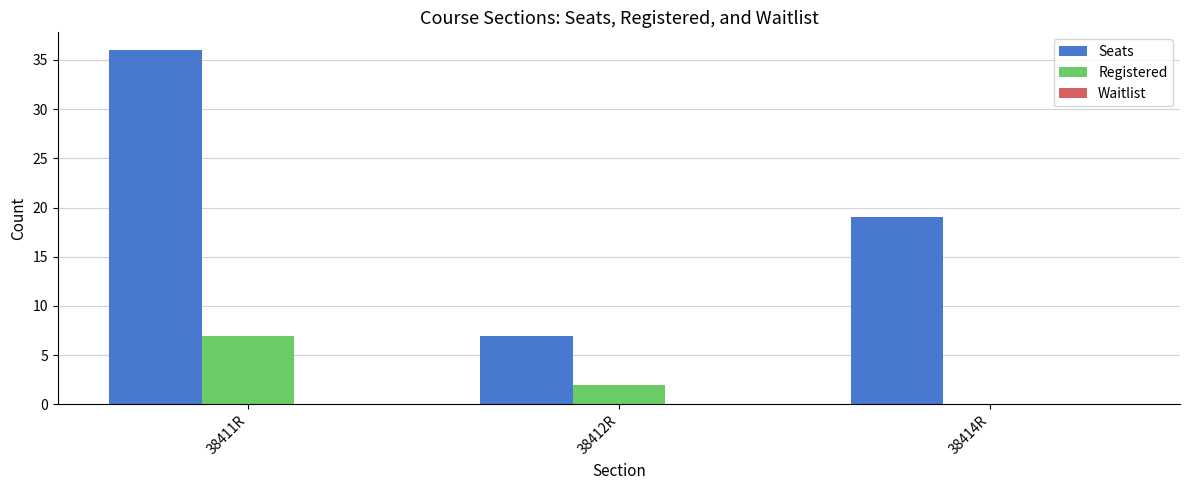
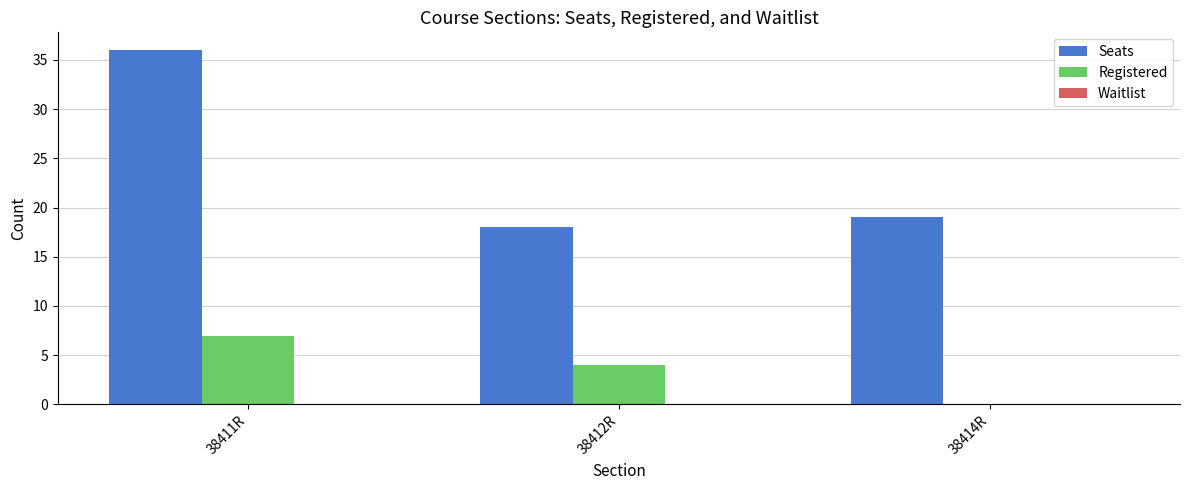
  {
    "Seats": {
      "38411R": 36,
-     "38412R": 7,
+     "38412R": 18,
      "38414R": 19
    },
    "Registered": {
      "38411R": 7,
-     "38412R": 2,
+     "38412R": 4,
      "38414R": 0
    },
    "Waitlist": {
      "38411R": 0,
      "38412R": 0,
      "38414R": 0
    }
  }
